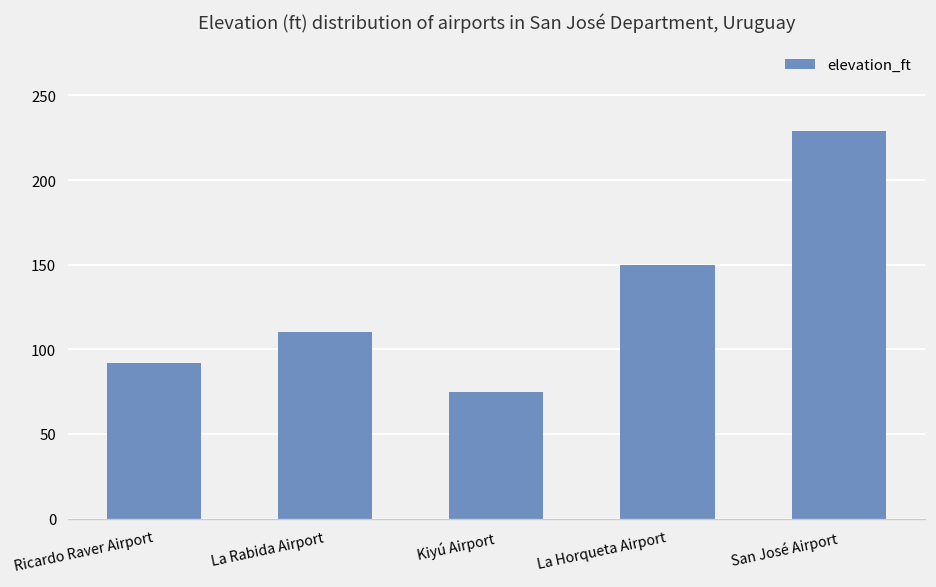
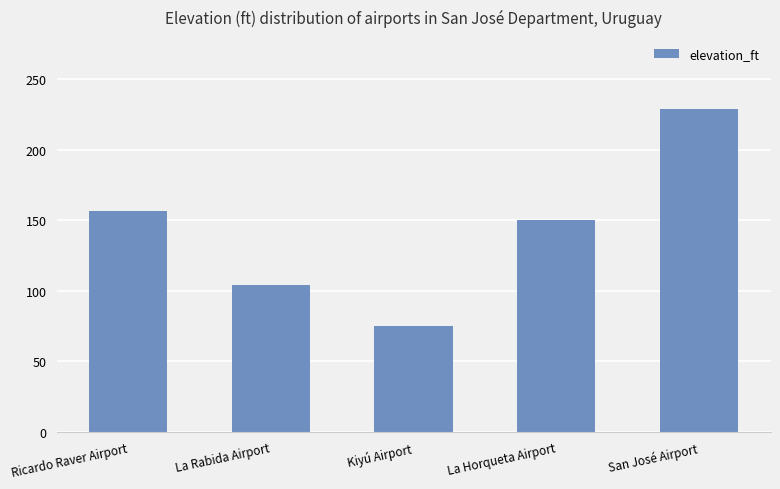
  {
-   "Ricardo Raver Airport": 92,
-   "La Rabida Airport": 110,
+   "Ricardo Raver Airport": 157,
+   "La Rabida Airport": 104,
    "Kiyú Airport": 75,
    "La Horqueta Airport": 150,
    "San José Airport": 229
  }
